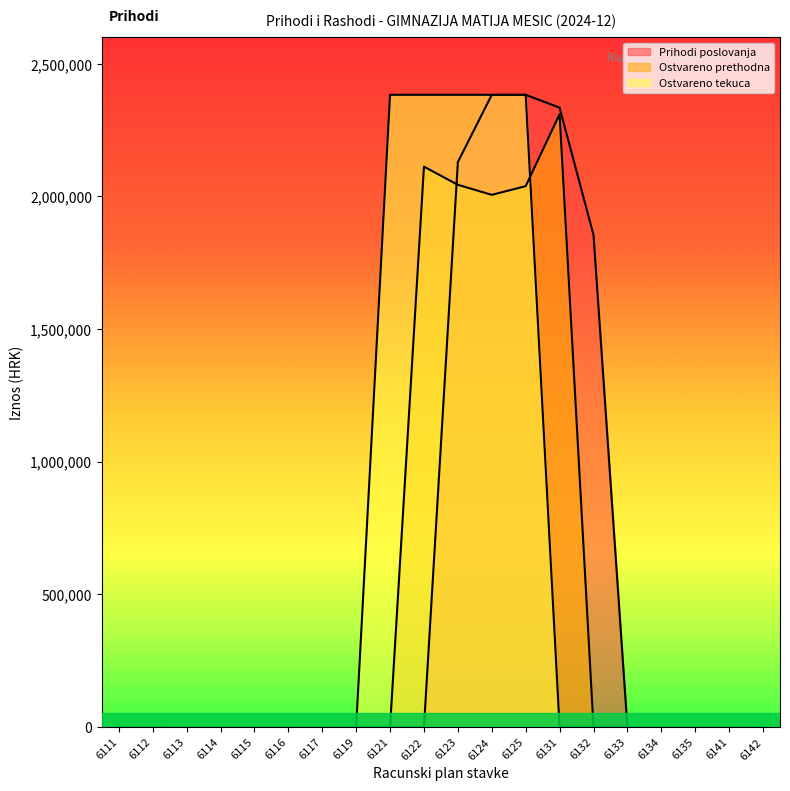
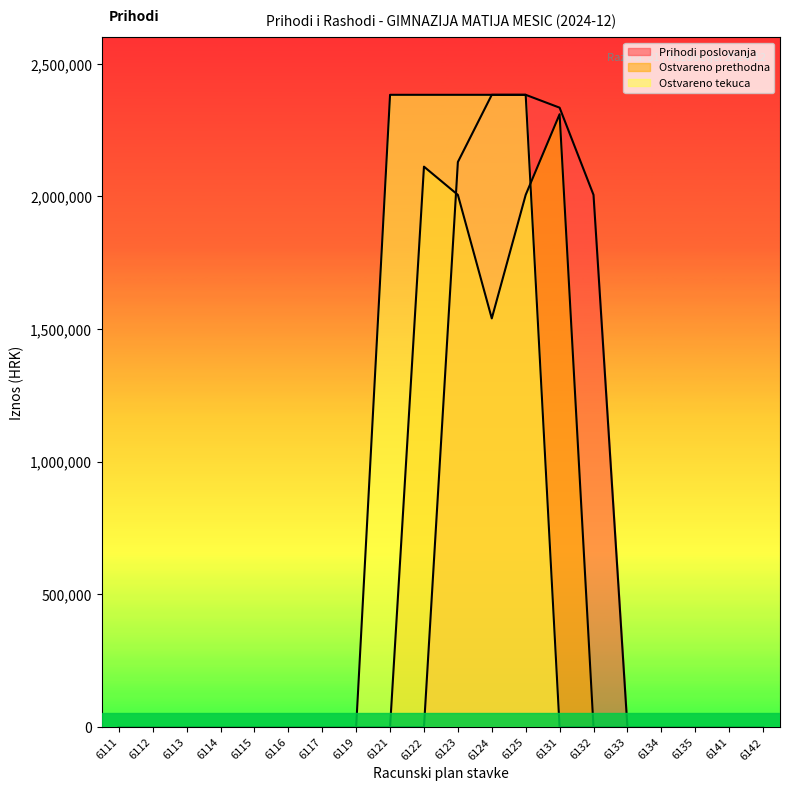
  {
    "Prihodi poslovanja": {
      "6123": "2,130,000",
      "6131": "2,330,000",
-     "6132": "1,860,000"
+     "6132": "2,010,000"
    },
    "Ostvareno prethodna": {
      "6122": "2,110,000",
-     "6123": "2,040,000",
-     "6124": "2,010,000",
-     "6125": "2,040,000",
+     "6123": "2,010,000",
+     "6124": "1,540,000",
+     "6125": "2,010,000",
      "6131": "2,310,000"
    },
    "Ostvareno tekuca": {
      "6121": "2,380,000",
      "6122": "2,380,000",
      "6123": "2,380,000"
    }
  }
